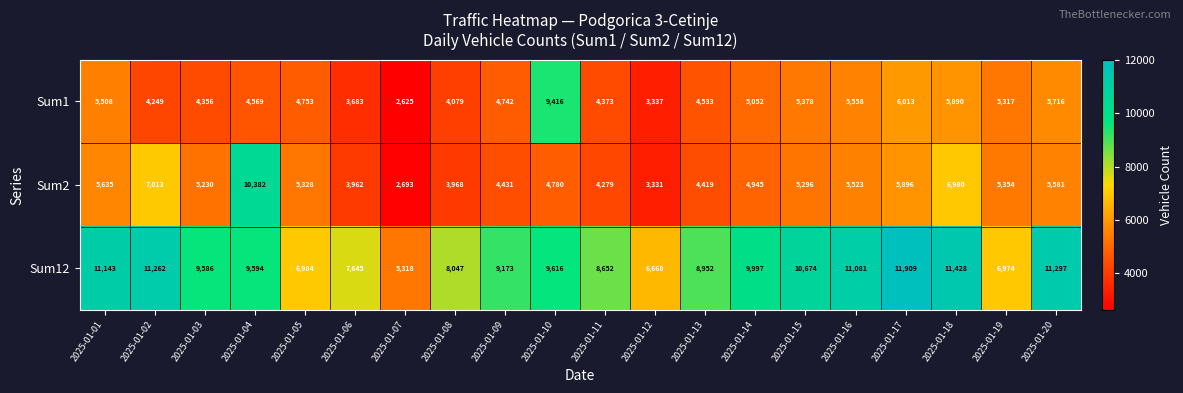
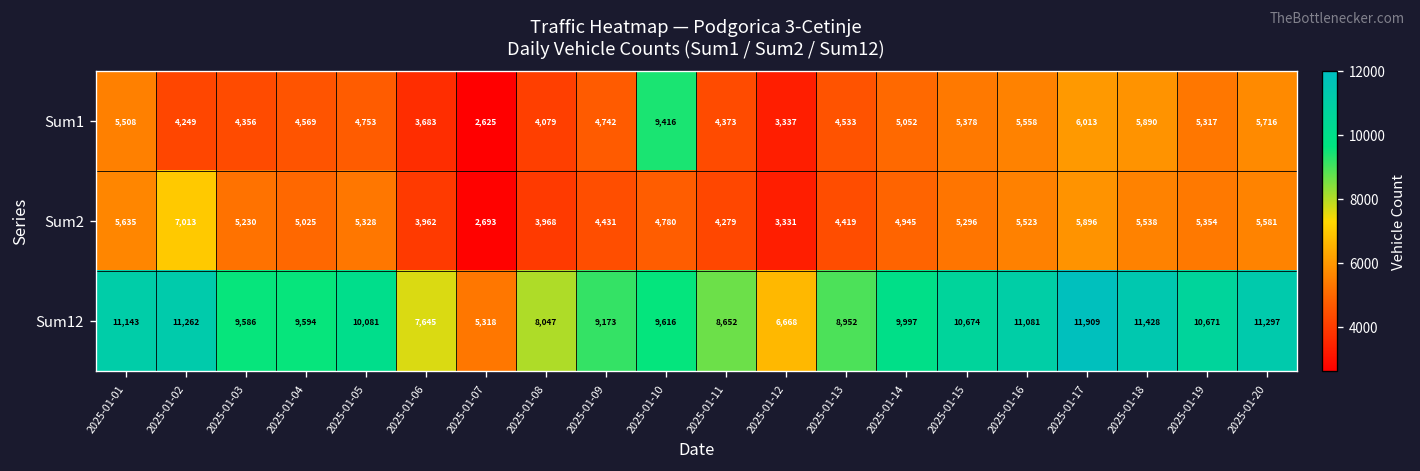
  {
    "Sum1": {
      "2025-01-01": "5,508",
      "2025-01-02": "4,249",
      "2025-01-03": "4,356",
      "2025-01-04": "4,569",
      "2025-01-05": "4,753",
      "2025-01-06": "3,683",
      "2025-01-07": "2,625",
      "2025-01-08": "4,079",
      "2025-01-09": "4,742",
      "2025-01-10": "9,416",
      "2025-01-11": "4,373",
      "2025-01-12": "3,337",
      "2025-01-13": "4,533",
      "2025-01-14": "5,052",
      "2025-01-15": "5,378",
      "2025-01-16": "5,558",
      "2025-01-17": "6,013",
      "2025-01-18": "5,890",
      "2025-01-19": "5,317",
      "2025-01-20": "5,716"
    },
    "Sum2": {
      "2025-01-01": "5,635",
      "2025-01-02": "7,013",
      "2025-01-03": "5,230",
-     "2025-01-04": "10,382",
+     "2025-01-04": "5,025",
      "2025-01-05": "5,328",
      "2025-01-06": "3,962",
      "2025-01-07": "2,693",
      "2025-01-08": "3,968",
      "2025-01-09": "4,431",
      "2025-01-10": "4,780",
      "2025-01-11": "4,279",
      "2025-01-12": "3,331",
      "2025-01-13": "4,419",
      "2025-01-14": "4,945",
      "2025-01-15": "5,296",
      "2025-01-16": "5,523",
      "2025-01-17": "5,896",
-     "2025-01-18": "6,980",
+     "2025-01-18": "5,538",
      "2025-01-19": "5,354",
      "2025-01-20": "5,581"
    },
    "Sum12": {
      "2025-01-01": "11,143",
      "2025-01-02": "11,262",
      "2025-01-03": "9,586",
      "2025-01-04": "9,594",
-     "2025-01-05": "6,984",
+     "2025-01-05": "10,081",
      "2025-01-06": "7,645",
      "2025-01-07": "5,318",
      "2025-01-08": "8,047",
      "2025-01-09": "9,173",
      "2025-01-10": "9,616",
      "2025-01-11": "8,652",
      "2025-01-12": "6,668",
      "2025-01-13": "8,952",
      "2025-01-14": "9,997",
      "2025-01-15": "10,674",
      "2025-01-16": "11,081",
      "2025-01-17": "11,909",
      "2025-01-18": "11,428",
-     "2025-01-19": "6,974",
+     "2025-01-19": "10,671",
      "2025-01-20": "11,297"
    }
  }
